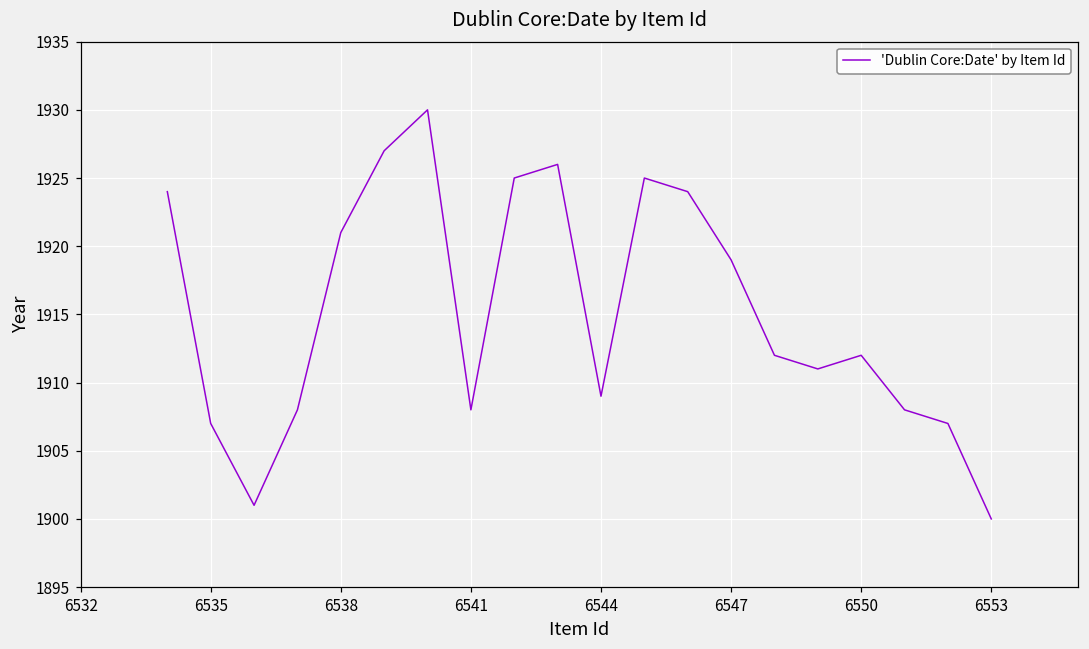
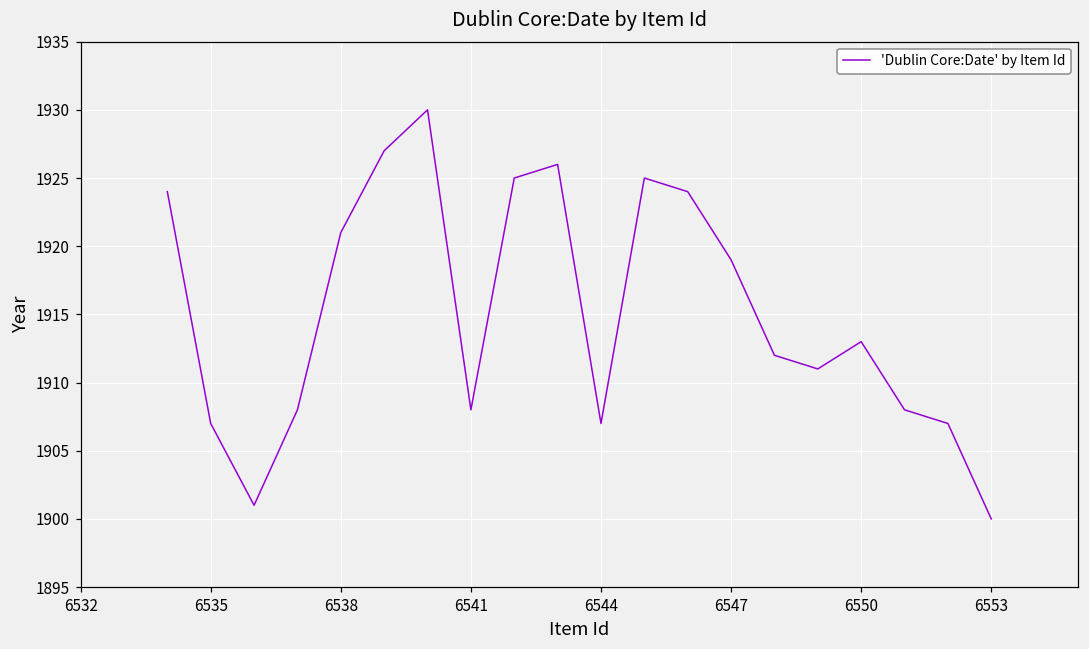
  {
    "6535": 1907,
    "6538": 1921,
    "6541": 1908,
-   "6544": 1909,
+   "6544": 1907,
    "6547": 1919,
-   "6550": 1912,
+   "6550": 1913,
    "6553": 1900
  }
